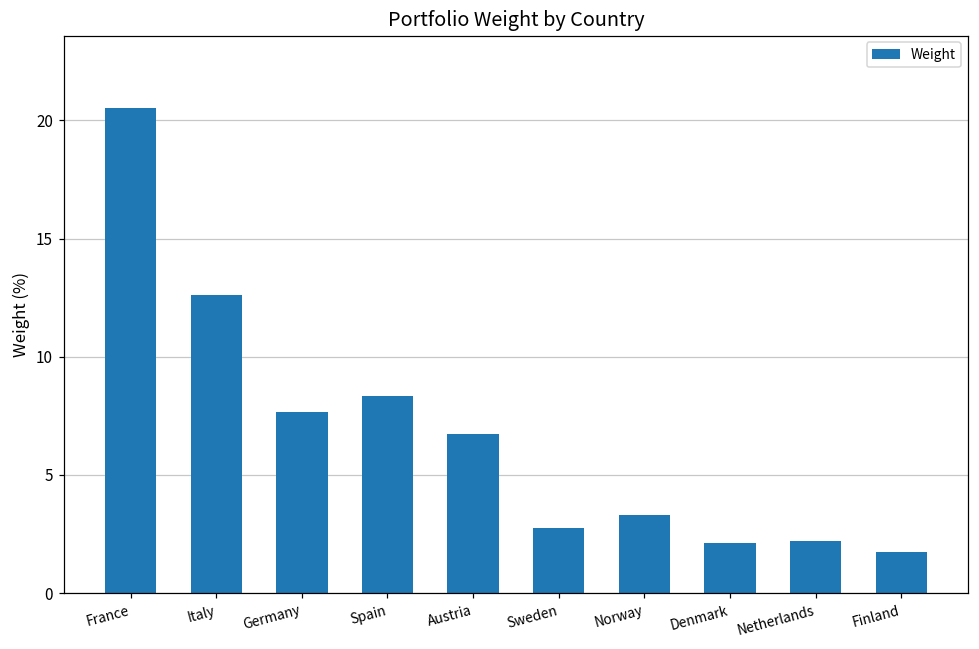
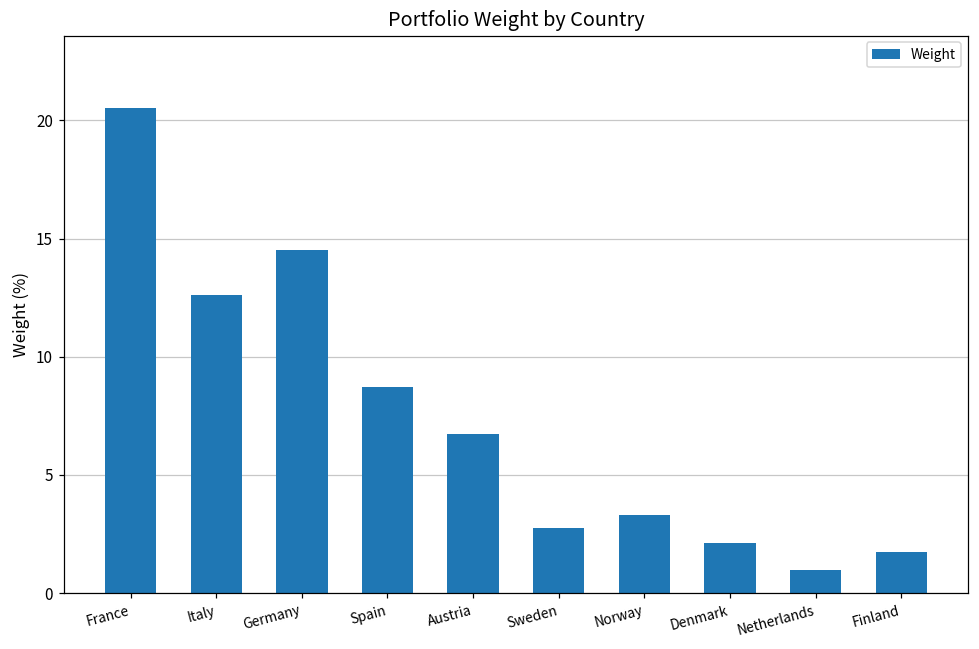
  {
    "France": 20.5,
    "Italy": 12.6,
-   "Germany": 7.6,
-   "Spain": 8.4,
+   "Germany": 14.5,
+   "Spain": 8.7,
    "Austria": 6.7,
    "Sweden": 2.8,
    "Norway": 3.3,
    "Denmark": 2.1,
-   "Netherlands": 2.2,
+   "Netherlands": 1.0,
    "Finland": 1.7
  }
